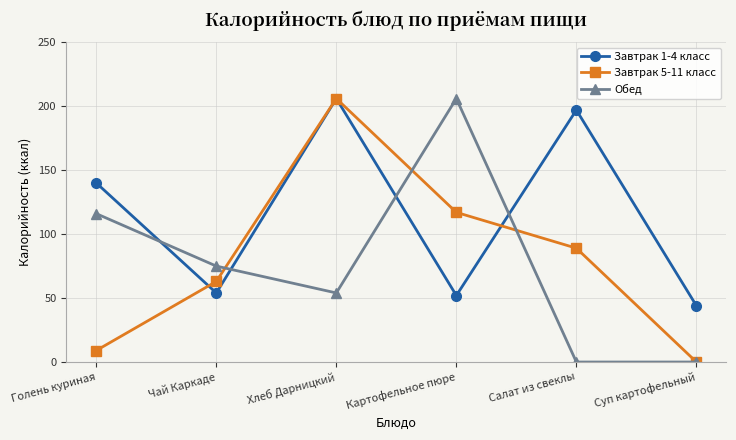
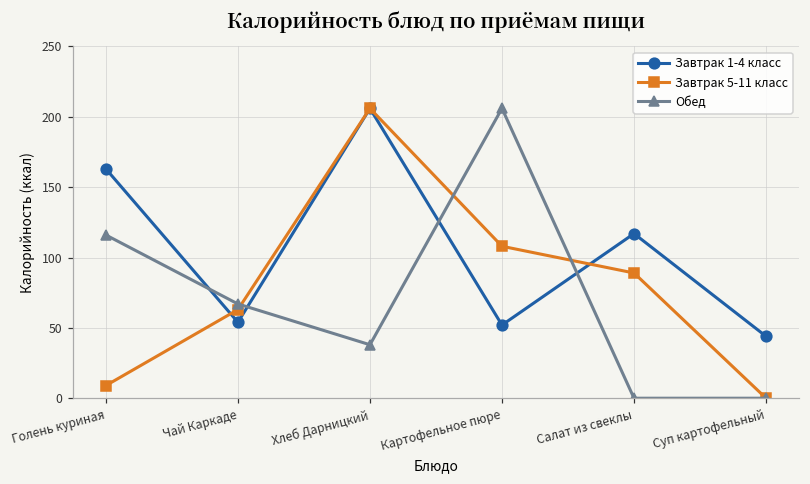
  {
    "Завтрак 1-4 класс": {
-     "Голень куриная": 140,
+     "Голень куриная": 163,
      "Чай Каркаде": 54,
      "Картофельное пюре": 52,
-     "Салат из свеклы": 197,
+     "Салат из свеклы": 117,
      "Суп картофельный": 44
    },
    "Завтрак 5-11 класс": {
      "Голень куриная": 9,
      "Чай Каркаде": 63,
-     "Картофельное пюре": 117,
+     "Картофельное пюре": 108,
      "Салат из свеклы": 89
    },
    "Обед": {
      "Голень куриная": 116,
-     "Чай Каркаде": 75,
-     "Хлеб Дарницкий": 54,
+     "Чай Каркаде": 67,
+     "Хлеб Дарницкий": 38,
      "Картофельное пюре": 206,
      "Салат из свеклы": 0
    }
  }
